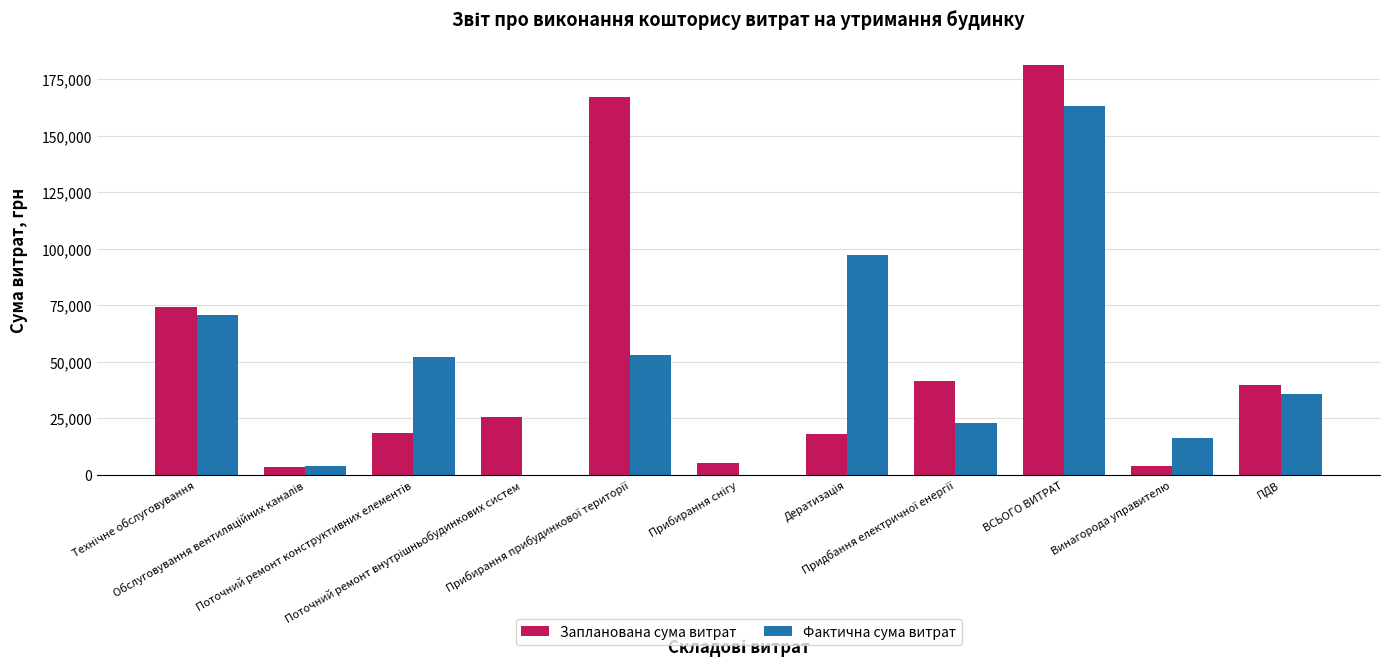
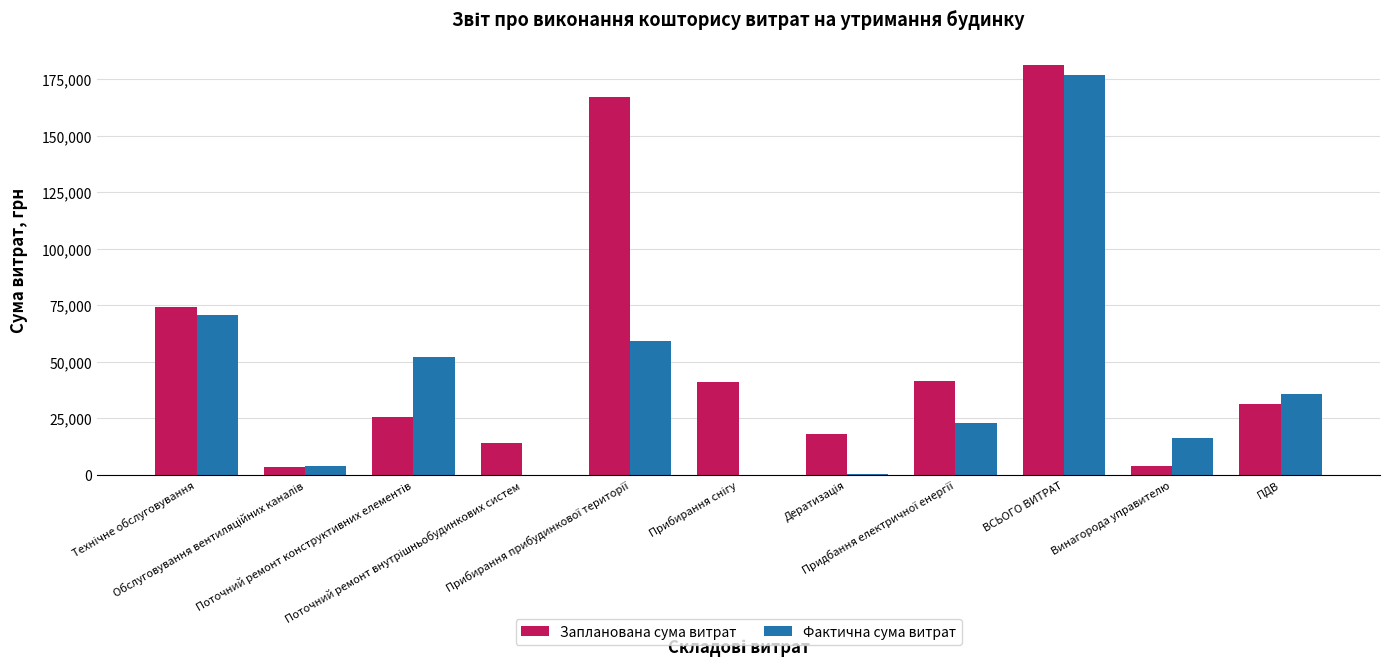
  {
    "Запланована сума витрат": {
      "Технічне обслуговування": "74,000",
      "Обслуговування вентиляційних каналів": "4,000",
-     "Поточний ремонт конструктивних елементів": "19,000",
-     "Поточний ремонт внутрішньобудинкових систем": "26,000",
+     "Поточний ремонт конструктивних елементів": "26,000",
+     "Поточний ремонт внутрішньобудинкових систем": "14,000",
      "Прибирання прибудинкової території": "167,000",
-     "Прибирання снігу": "5,000",
+     "Прибирання снігу": "41,000",
      "Дератизація": "18,000",
      "Придбання електричної енергії": "41,000",
      "ВСЬОГО ВИТРАТ": "181,000",
      "Винагорода управителю": "4,000",
-     "ПДВ": "40,000"
+     "ПДВ": "31,000"
    },
    "Фактична сума витрат": {
      "Технічне обслуговування": "71,000",
      "Обслуговування вентиляційних каналів": "4,000",
      "Поточний ремонт конструктивних елементів": "52,000",
      "Поточний ремонт внутрішньобудинкових систем": "0",
-     "Прибирання прибудинкової території": "53,000",
+     "Прибирання прибудинкової території": "59,000",
      "Прибирання снігу": "0",
-     "Дератизація": "98,000",
+     "Дератизація": "0",
      "Придбання електричної енергії": "23,000",
-     "ВСЬОГО ВИТРАТ": "163,000",
+     "ВСЬОГО ВИТРАТ": "177,000",
      "Винагорода управителю": "16,000",
      "ПДВ": "36,000"
    }
  }
